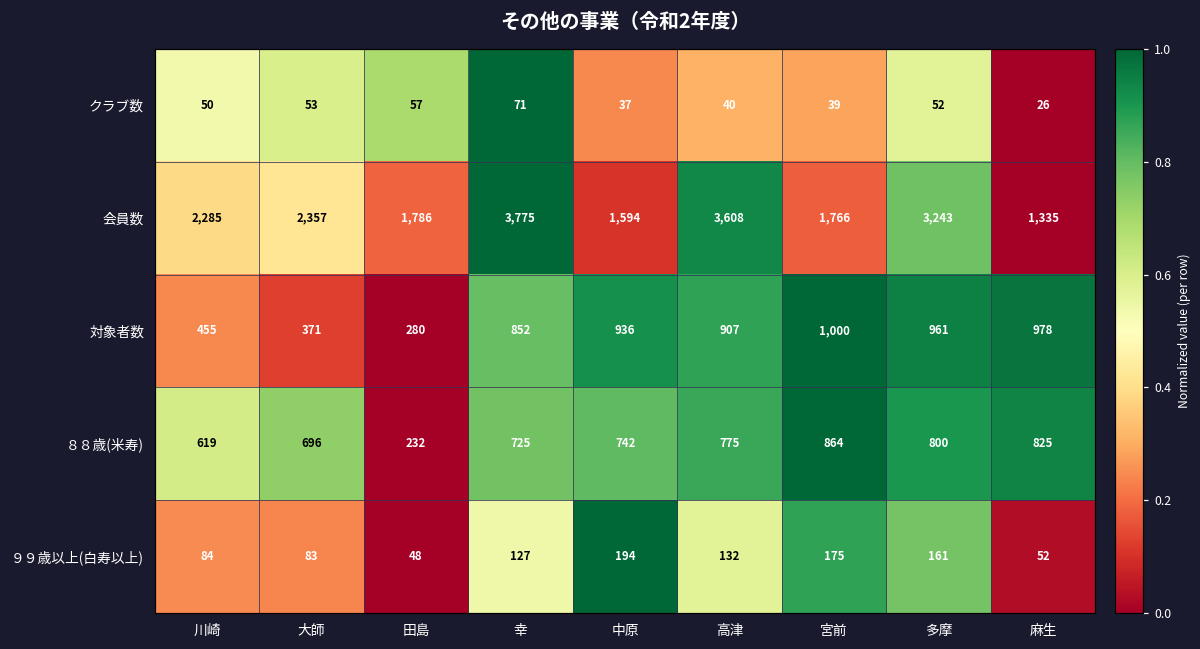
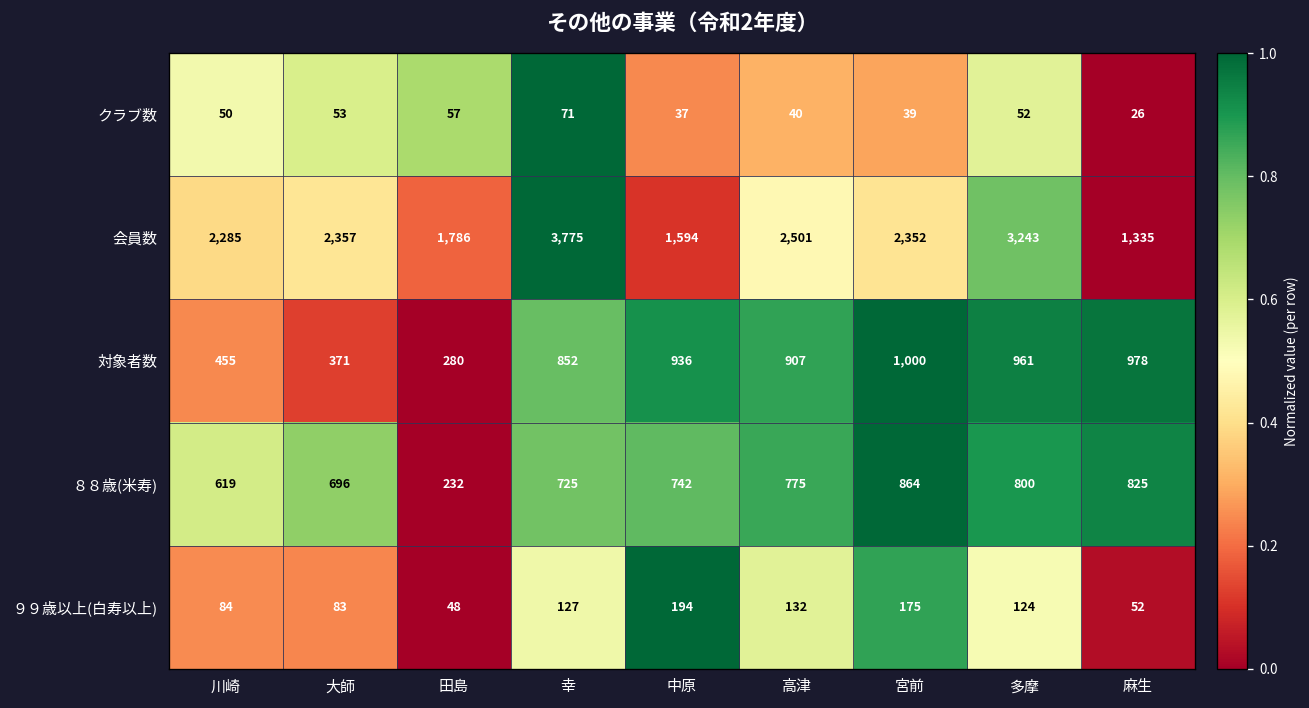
  {
    "クラブ数": {
      "川崎": "50",
      "大師": "53",
      "田島": "57",
      "幸": "71",
      "中原": "37",
      "高津": "40",
      "宮前": "39",
      "多摩": "52",
      "麻生": "26"
    },
    "会員数": {
      "川崎": "2,285",
      "大師": "2,357",
      "田島": "1,786",
      "幸": "3,775",
      "中原": "1,594",
-     "高津": "3,608",
-     "宮前": "1,766",
+     "高津": "2,501",
+     "宮前": "2,352",
      "多摩": "3,243",
      "麻生": "1,335"
    },
    "対象者数": {
      "川崎": "455",
      "大師": "371",
      "田島": "280",
      "幸": "852",
      "中原": "936",
      "高津": "907",
      "宮前": "1,000",
      "多摩": "961",
      "麻生": "978"
    },
    "８８歳(米寿)": {
      "川崎": "619",
      "大師": "696",
      "田島": "232",
      "幸": "725",
      "中原": "742",
      "高津": "775",
      "宮前": "864",
      "多摩": "800",
      "麻生": "825"
    },
    "９９歳以上(白寿以上)": {
      "川崎": "84",
      "大師": "83",
      "田島": "48",
      "幸": "127",
      "中原": "194",
      "高津": "132",
      "宮前": "175",
-     "多摩": "161",
+     "多摩": "124",
      "麻生": "52"
    }
  }
